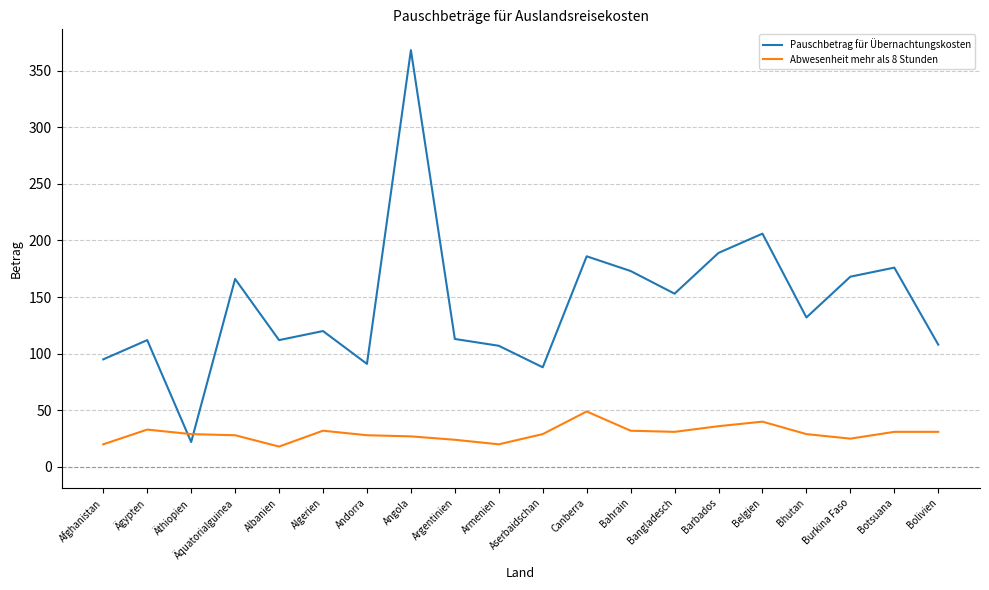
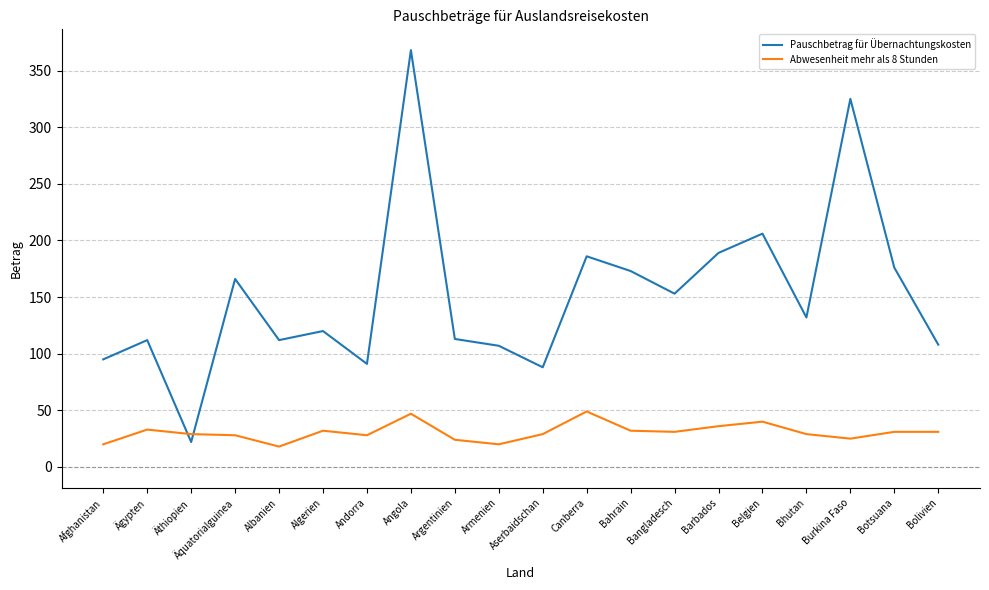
  {
    "Pauschbetrag für Übernachtungskosten": {
      "Afghanistan": 95,
      "Ägypten": 112,
      "Äthiopien": 22,
      "Äquatorialguinea": 166,
      "Albanien": 112,
      "Algerien": 120,
      "Andorra": 91,
      "Angola": 368,
      "Argentinien": 113,
      "Armenien": 107,
      "Aserbaidschan": 88,
      "Canberra": 186,
      "Bahrain": 173,
      "Bangladesch": 153,
      "Barbados": 189,
      "Belgien": 206,
      "Bhutan": 132,
-     "Burkina Faso": 168,
+     "Burkina Faso": 325,
      "Botsuana": 176,
      "Bolivien": 108
    },
    "Abwesenheit mehr als 8 Stunden": {
      "Afghanistan": 20,
      "Ägypten": 33,
      "Äthiopien": 29,
      "Äquatorialguinea": 28,
      "Albanien": 18,
      "Algerien": 32,
      "Andorra": 28,
-     "Angola": 27,
+     "Angola": 47,
      "Argentinien": 24,
      "Armenien": 20,
      "Aserbaidschan": 29,
      "Canberra": 49,
      "Bahrain": 32,
      "Bangladesch": 31,
      "Barbados": 36,
      "Belgien": 40,
      "Bhutan": 29,
      "Burkina Faso": 25,
      "Botsuana": 31,
      "Bolivien": 31
    }
  }
